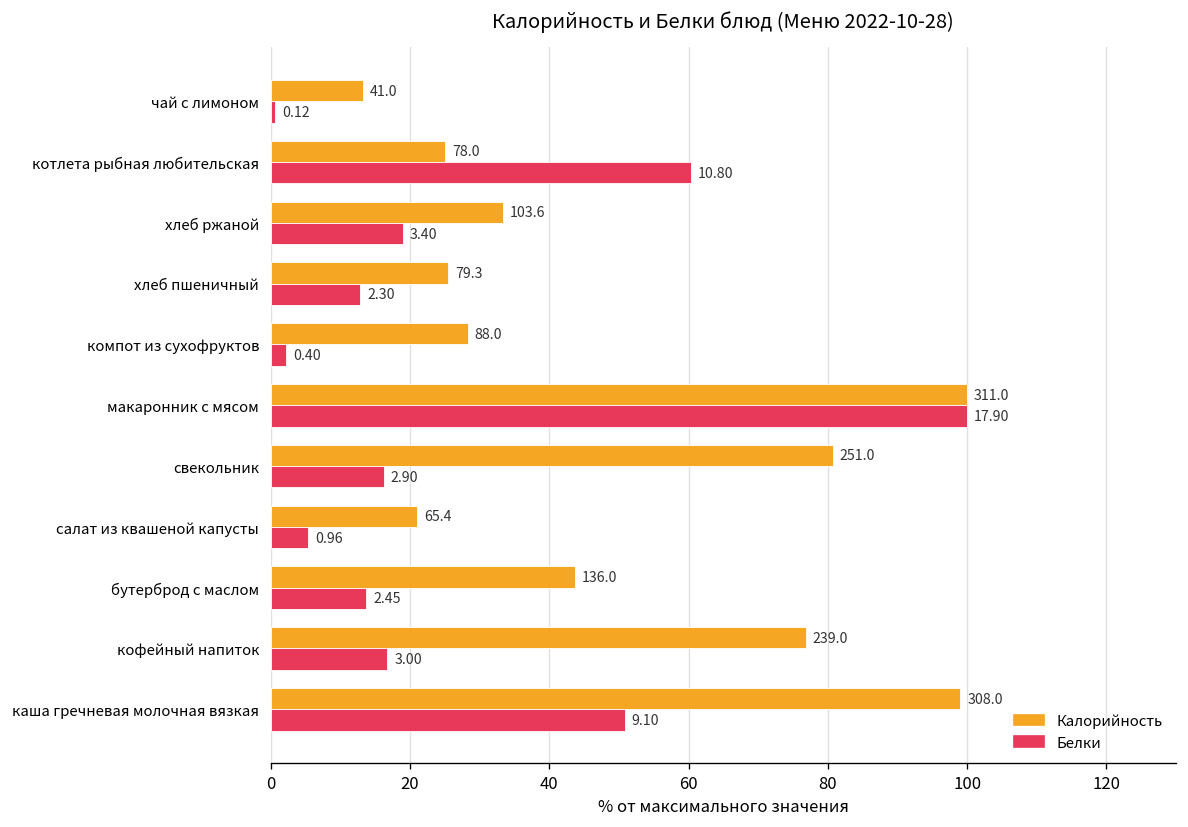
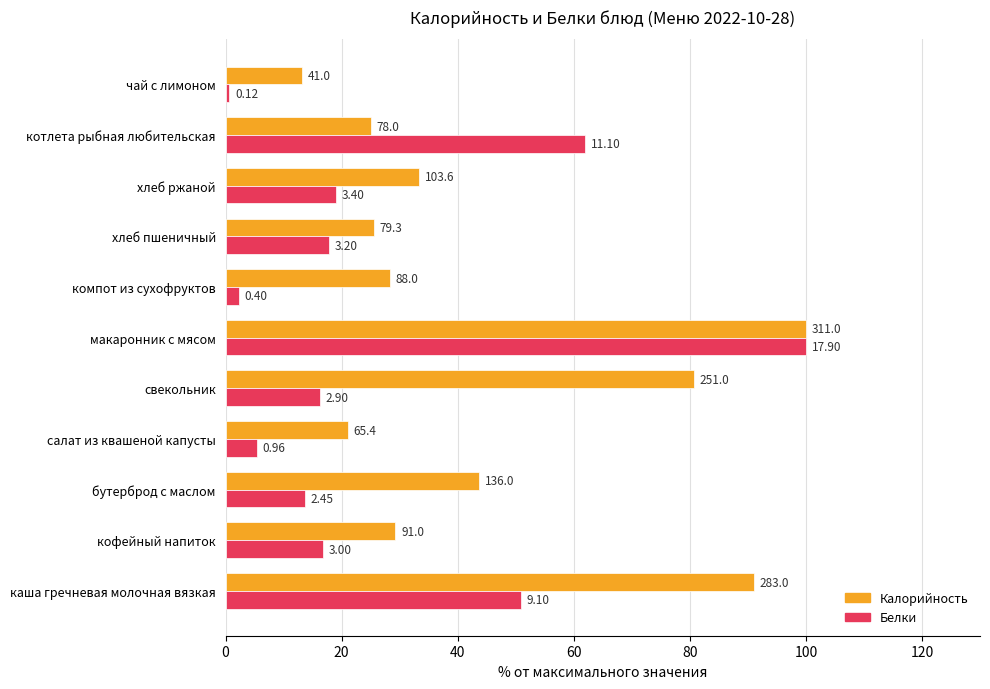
  {
    "Калорийность": {
-     "кофейный напиток": 239.0,
-     "каша гречневая молочная вязкая": 308.0
+     "кофейный напиток": 91.0,
+     "каша гречневая молочная вязкая": 283.0
    },
    "Белки": {
-     "котлета рыбная любительская": 10.80,
-     "хлеб пшеничный": 2.30
+     "котлета рыбная любительская": 11.10,
+     "хлеб пшеничный": 3.20
    }
  }
